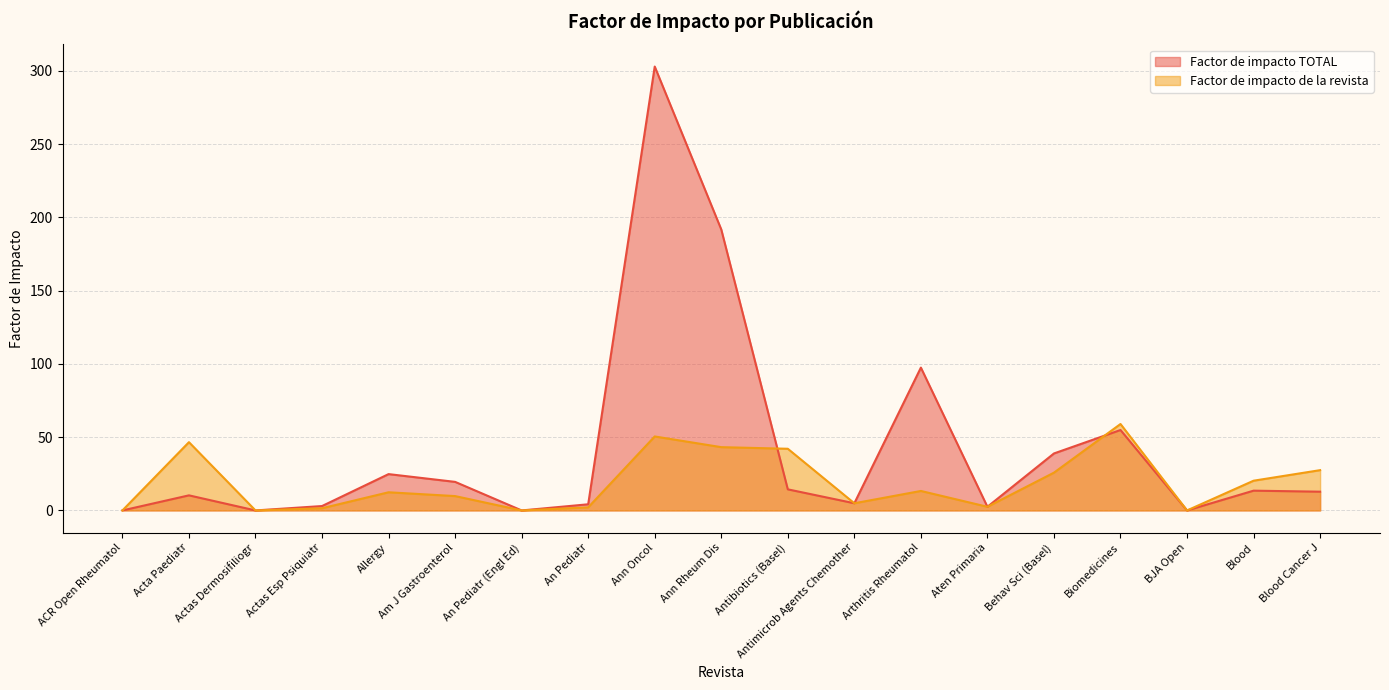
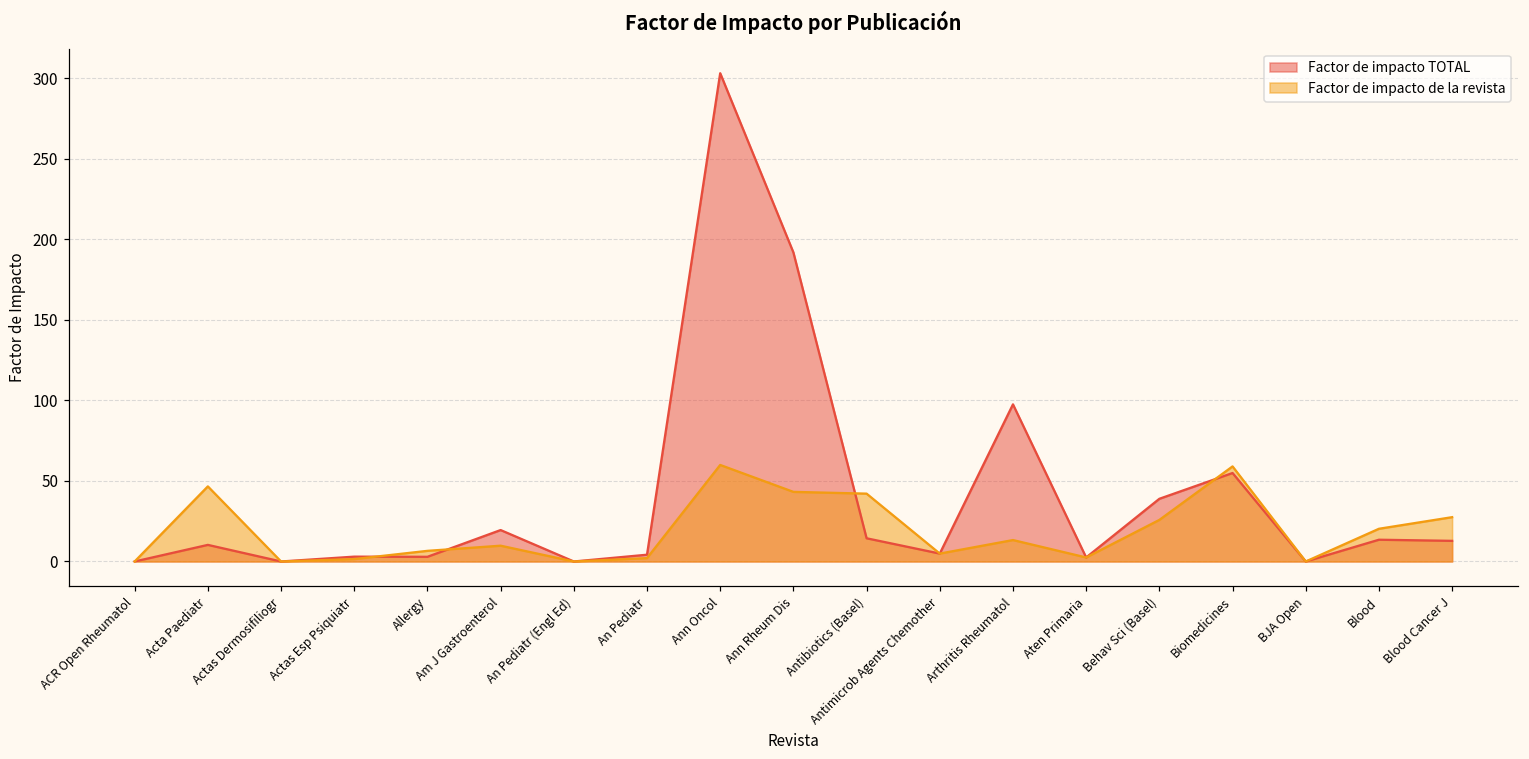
  {
    "Factor de impacto TOTAL": {
      "Acta Paediatr": 10,
-     "Allergy": 25,
+     "Allergy": 3,
      "Am J Gastroenterol": 20,
      "An Pediatr": 4,
      "Ann Oncol": 303,
      "Ann Rheum Dis": 192,
      "Antibiotics (Basel)": 14,
      "Arthritis Rheumatol": 98,
      "Behav Sci (Basel)": 39,
      "Biomedicines": 55,
      "Blood": 14,
      "Blood Cancer J": 13
    },
    "Factor de impacto de la revista": {
      "Acta Paediatr": 47,
-     "Allergy": 12,
+     "Allergy": 7,
      "Am J Gastroenterol": 10,
      "An Pediatr": 2,
-     "Ann Oncol": 51,
+     "Ann Oncol": 60,
      "Ann Rheum Dis": 43,
      "Antibiotics (Basel)": 42,
      "Arthritis Rheumatol": 13,
      "Behav Sci (Basel)": 26,
      "Biomedicines": 59,
      "Blood": 20,
      "Blood Cancer J": 28
    }
  }
